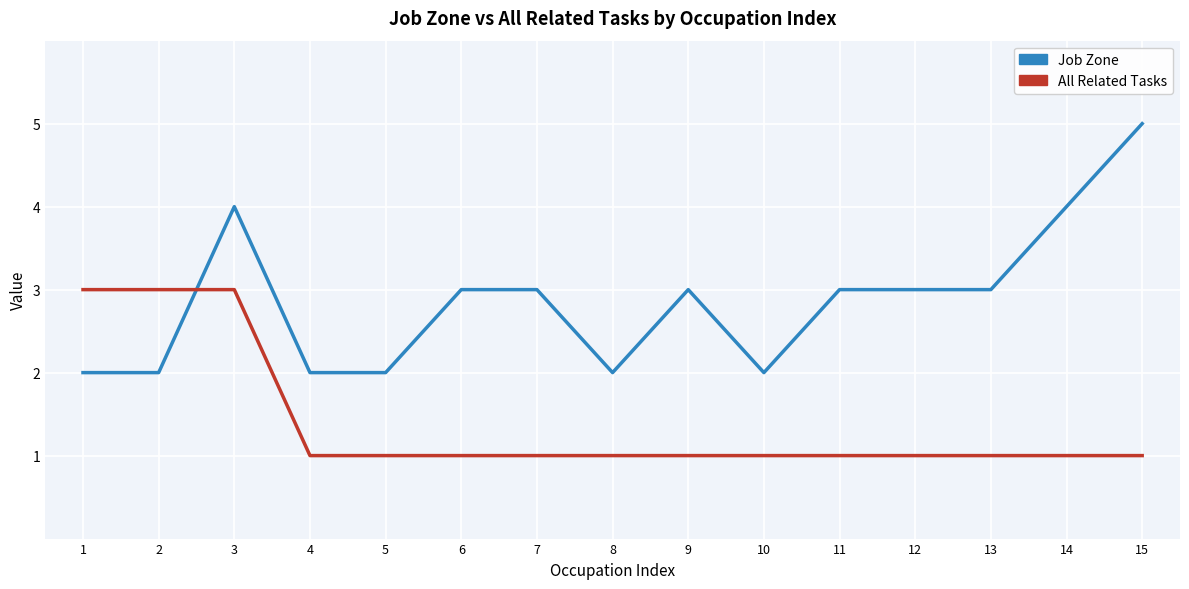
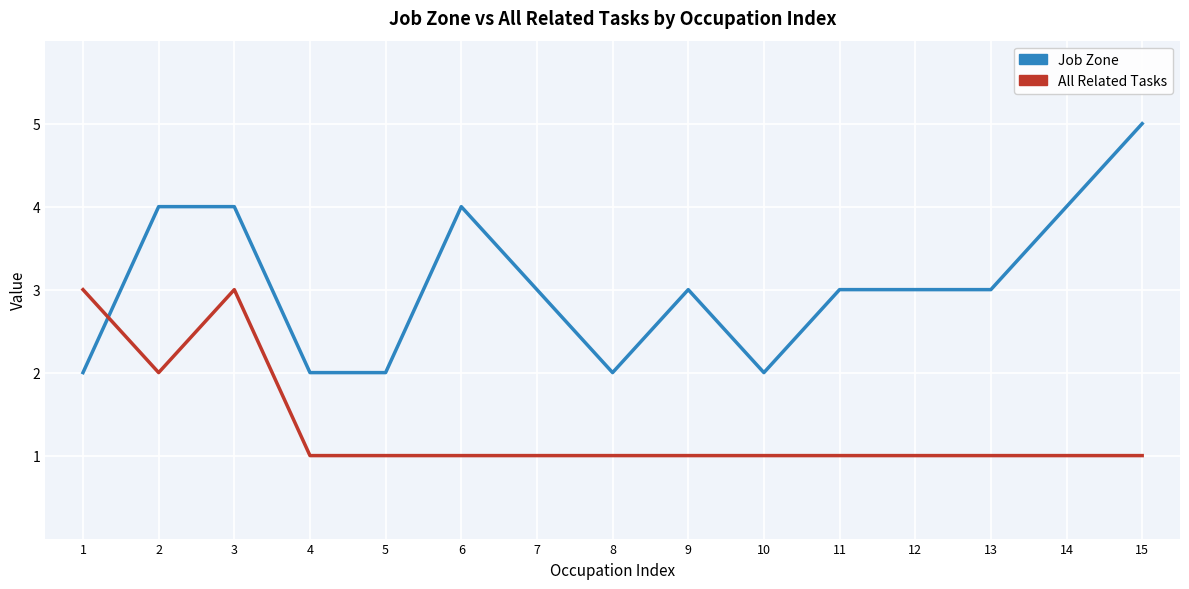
  {
    "Job Zone": {
      "1": 2,
-     "2": 2,
+     "2": 4,
      "3": 4,
      "4": 2,
      "5": 2,
-     "6": 3,
+     "6": 4,
      "7": 3,
      "8": 2,
      "9": 3,
      "10": 2,
      "11": 3,
      "12": 3,
      "13": 3,
      "14": 4,
      "15": 5
    },
    "All Related Tasks": {
      "1": 3,
-     "2": 3,
+     "2": 2,
      "3": 3,
      "4": 1,
      "5": 1,
      "6": 1,
      "7": 1,
      "8": 1,
      "9": 1,
      "10": 1,
      "11": 1,
      "12": 1,
      "13": 1,
      "14": 1,
      "15": 1
    }
  }
